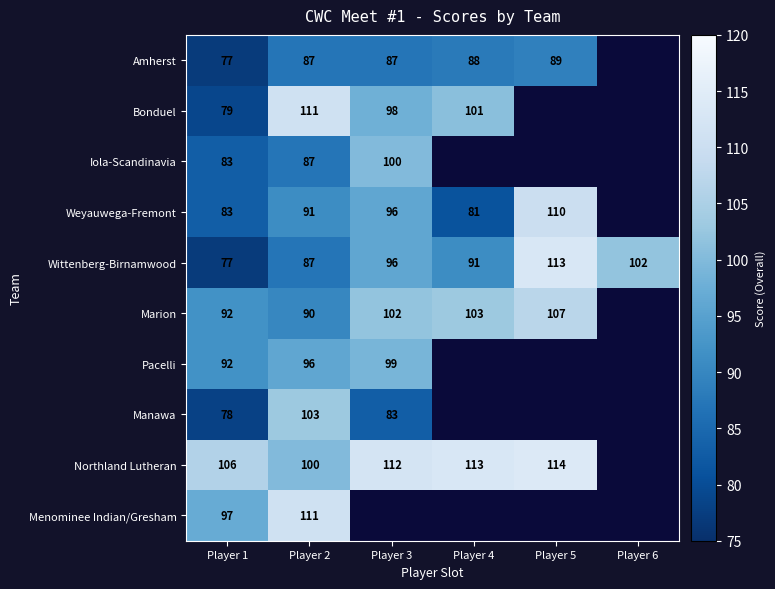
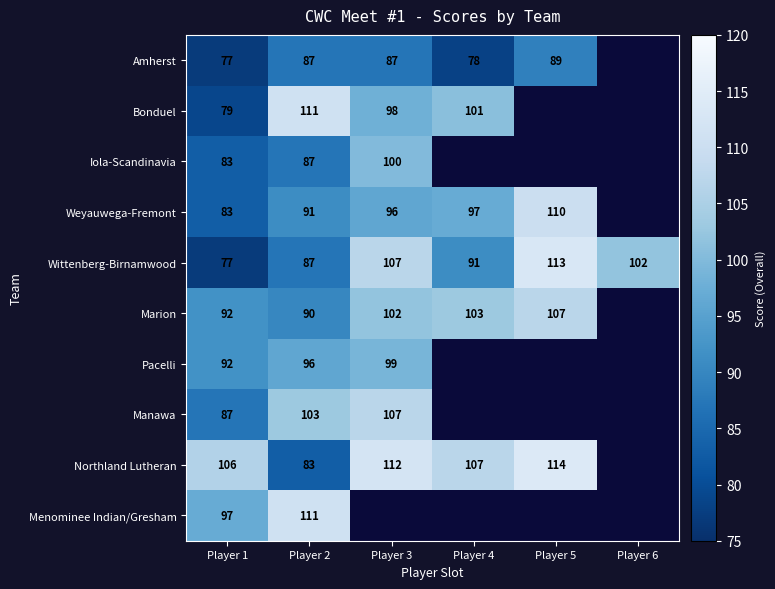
  {
    "Amherst": {
      "Player 1": 77,
      "Player 2": 87,
      "Player 3": 87,
-     "Player 4": 88,
+     "Player 4": 78,
      "Player 5": 89
    },
    "Bonduel": {
      "Player 1": 79,
      "Player 2": 111,
      "Player 3": 98,
      "Player 4": 101
    },
    "Iola-Scandinavia": {
      "Player 1": 83,
      "Player 2": 87,
      "Player 3": 100
    },
    "Weyauwega-Fremont": {
      "Player 1": 83,
      "Player 2": 91,
      "Player 3": 96,
-     "Player 4": 81,
+     "Player 4": 97,
      "Player 5": 110
    },
    "Wittenberg-Birnamwood": {
      "Player 1": 77,
      "Player 2": 87,
-     "Player 3": 96,
+     "Player 3": 107,
      "Player 4": 91,
      "Player 5": 113,
      "Player 6": 102
    },
    "Marion": {
      "Player 1": 92,
      "Player 2": 90,
      "Player 3": 102,
      "Player 4": 103,
      "Player 5": 107
    },
    "Pacelli": {
      "Player 1": 92,
      "Player 2": 96,
      "Player 3": 99
    },
    "Manawa": {
-     "Player 1": 78,
+     "Player 1": 87,
      "Player 2": 103,
-     "Player 3": 83
+     "Player 3": 107
    },
    "Northland Lutheran": {
      "Player 1": 106,
-     "Player 2": 100,
+     "Player 2": 83,
      "Player 3": 112,
-     "Player 4": 113,
+     "Player 4": 107,
      "Player 5": 114
    },
    "Menominee Indian/Gresham": {
      "Player 1": 97,
      "Player 2": 111
    }
  }
